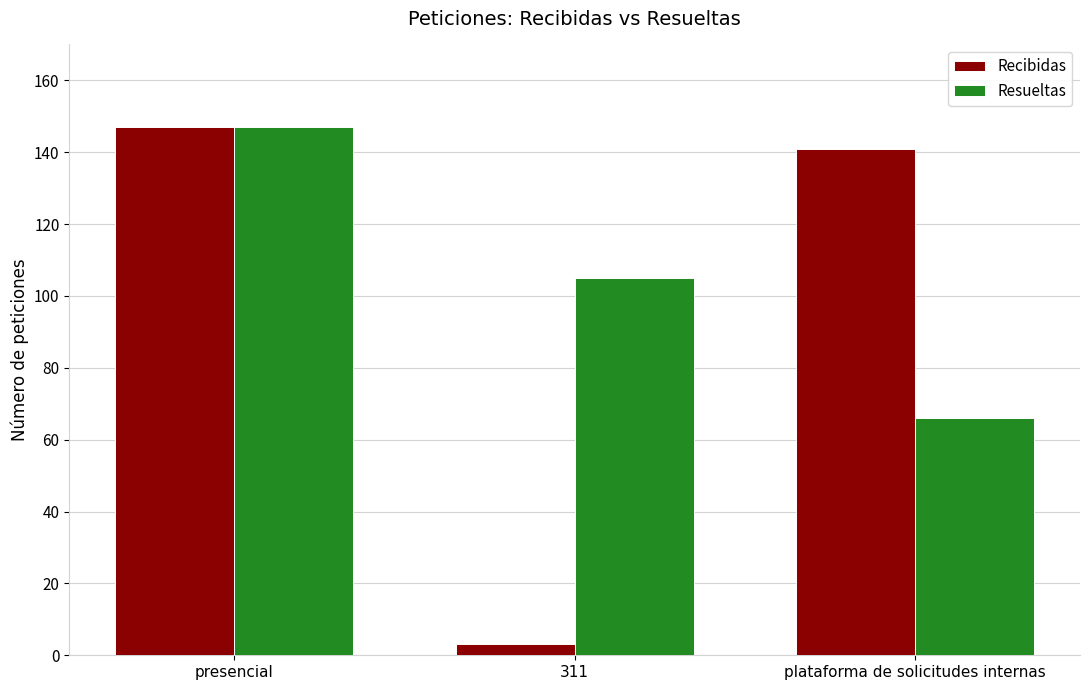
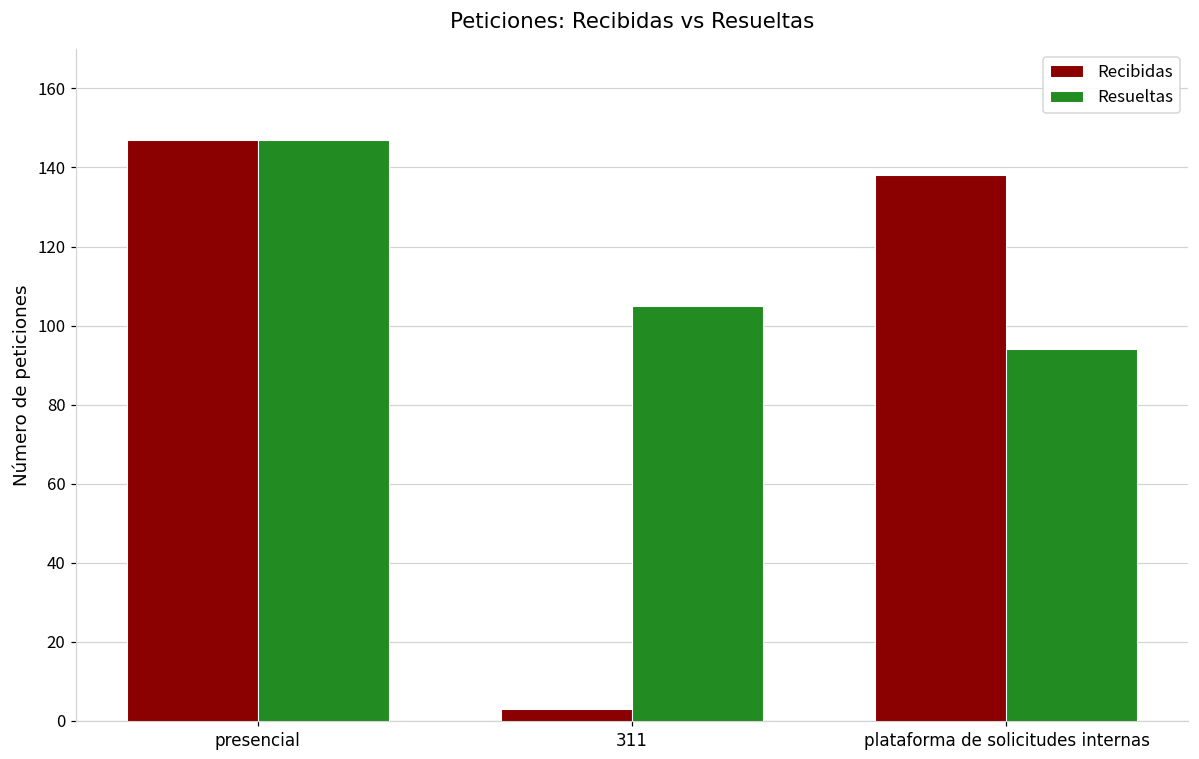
  {
    "Recibidas": {
      "presencial": 147,
      "311": 3,
-     "plataforma de solicitudes internas": 141
+     "plataforma de solicitudes internas": 138
    },
    "Resueltas": {
      "presencial": 147,
      "311": 105,
-     "plataforma de solicitudes internas": 66
+     "plataforma de solicitudes internas": 94
    }
  }
